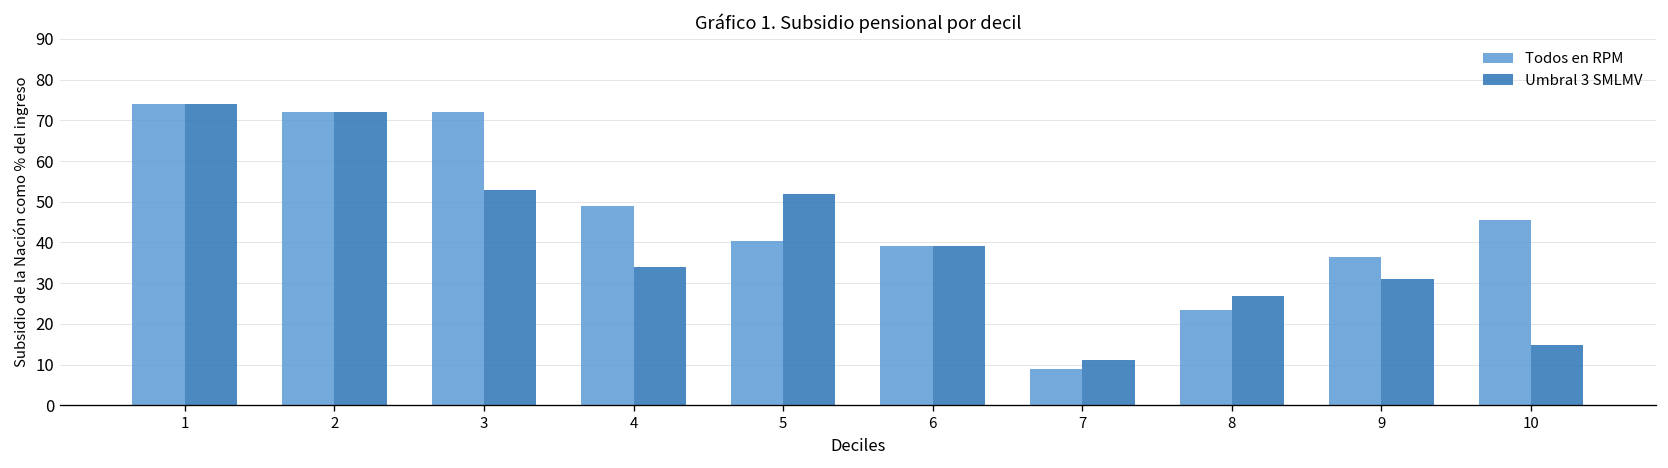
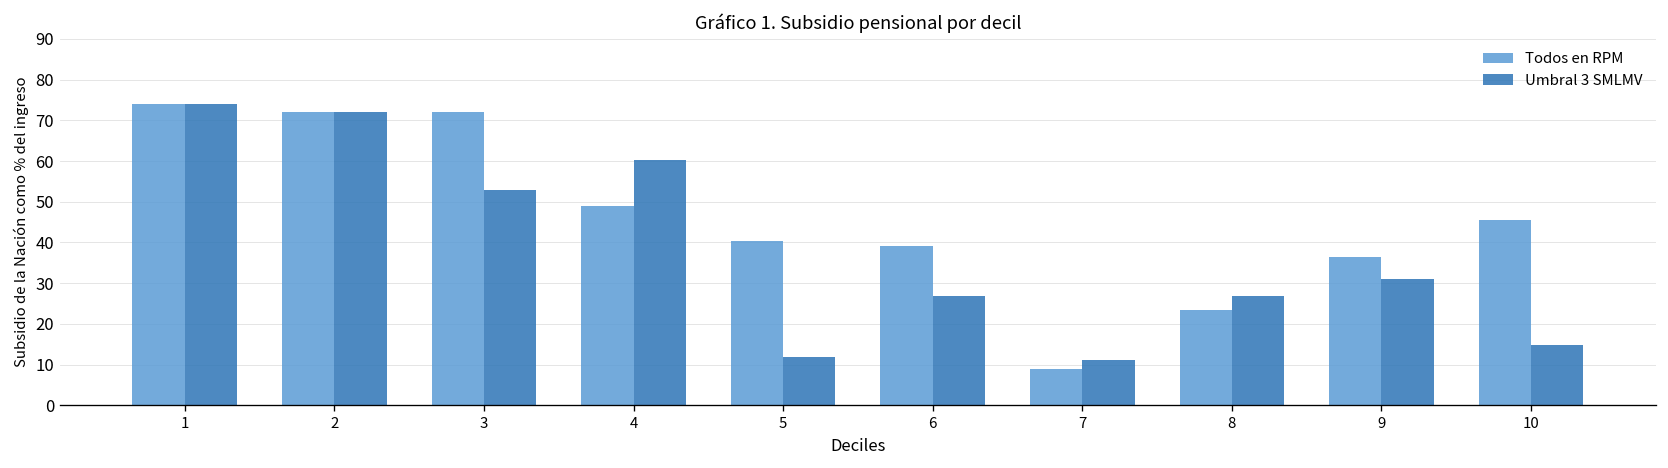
  {
    "Todos en RPM": {
      "1": 74,
      "2": 72,
      "3": 72,
      "4": 49,
      "5": 40,
      "6": 39,
      "7": 9,
      "8": 24,
      "9": 36,
      "10": 46
    },
    "Umbral 3 SMLMV": {
      "1": 74,
      "2": 72,
      "3": 53,
-     "4": 34,
-     "5": 52,
-     "6": 39,
+     "4": 60,
+     "5": 12,
+     "6": 27,
      "7": 11,
      "8": 27,
      "9": 31,
      "10": 15
    }
  }
